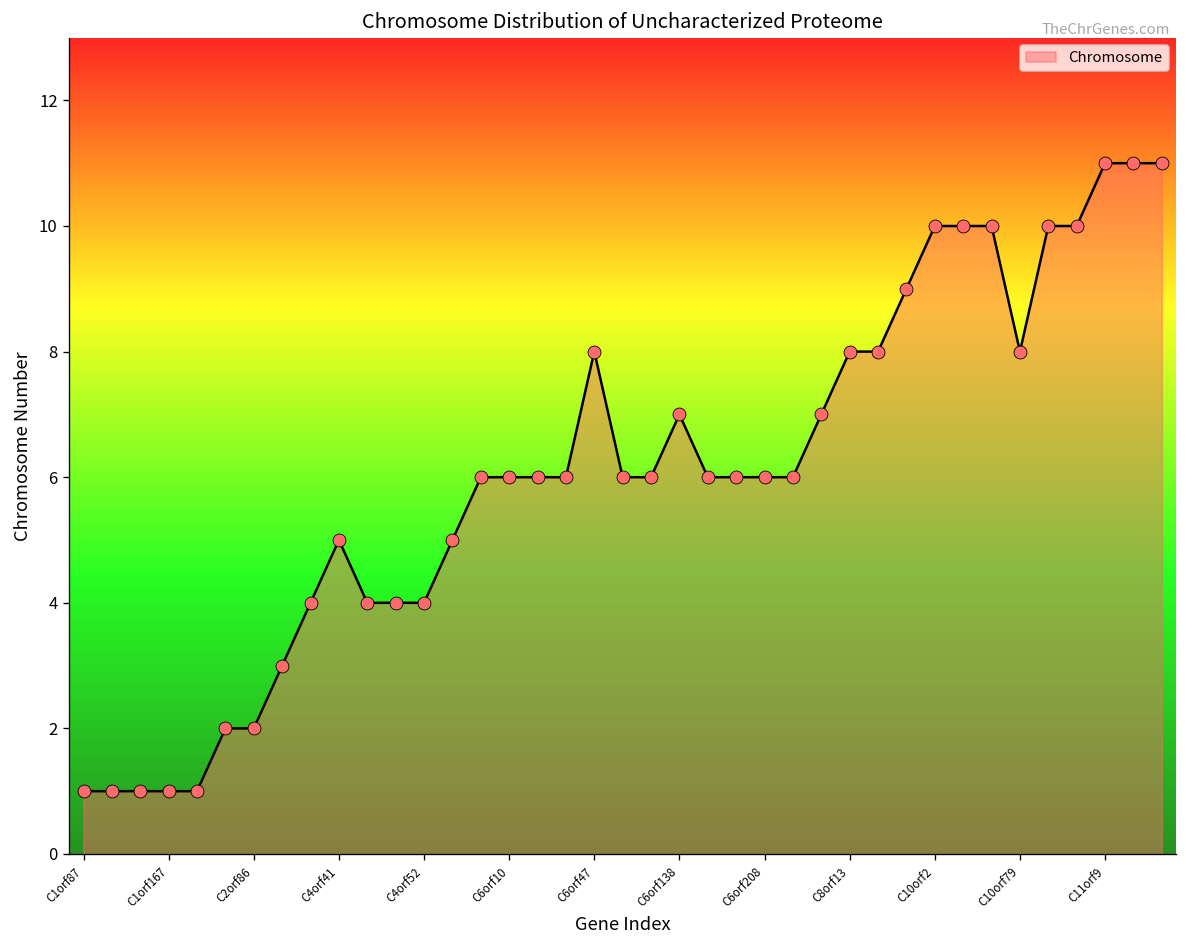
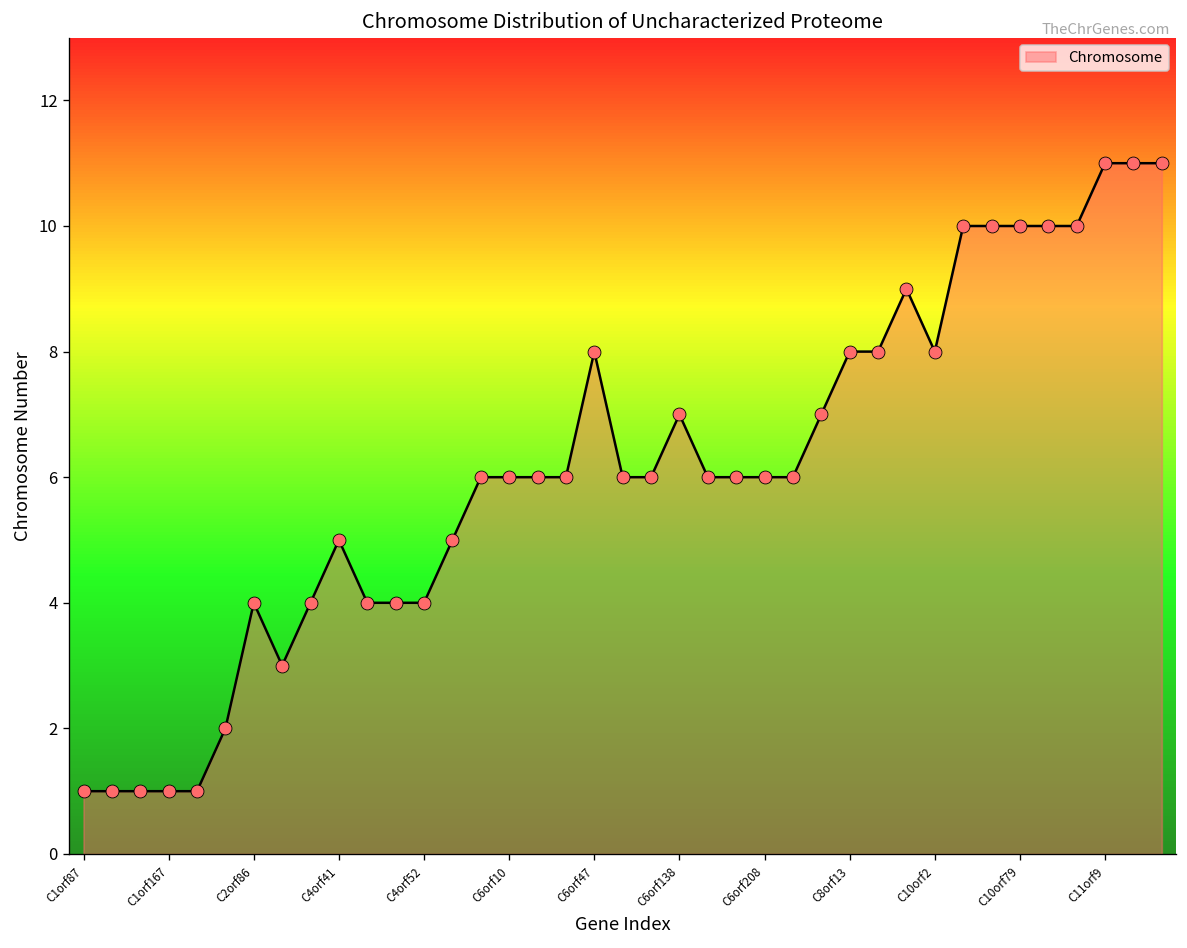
  {
    "C1orf87": 1,
    "C1orf167": 1,
-   "C2orf86": 2,
+   "C2orf86": 4,
    "C4orf41": 5,
    "C4orf52": 4,
    "C6orf10": 6,
    "C6orf47": 8,
    "C6orf138": 7,
    "C6orf208": 6,
    "C8orf13": 8,
-   "C10orf2": 10,
-   "C10orf79": 8,
+   "C10orf2": 8,
+   "C10orf79": 10,
    "C11orf9": 11
  }
